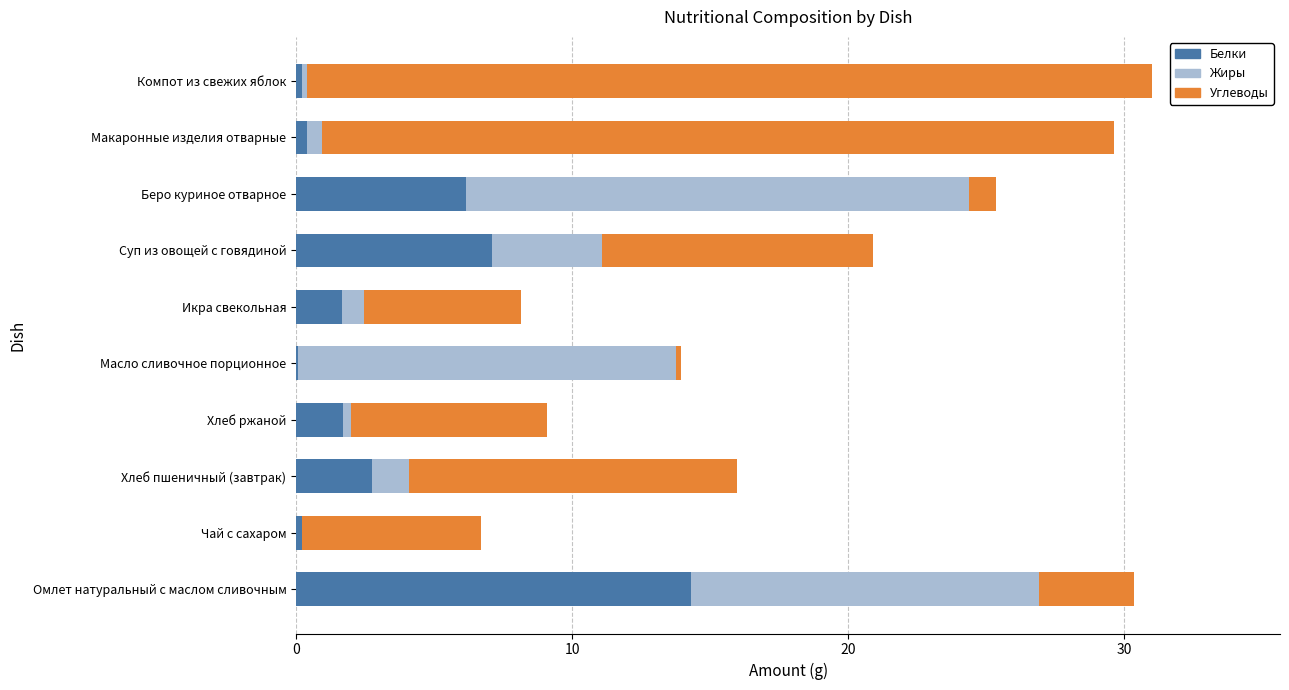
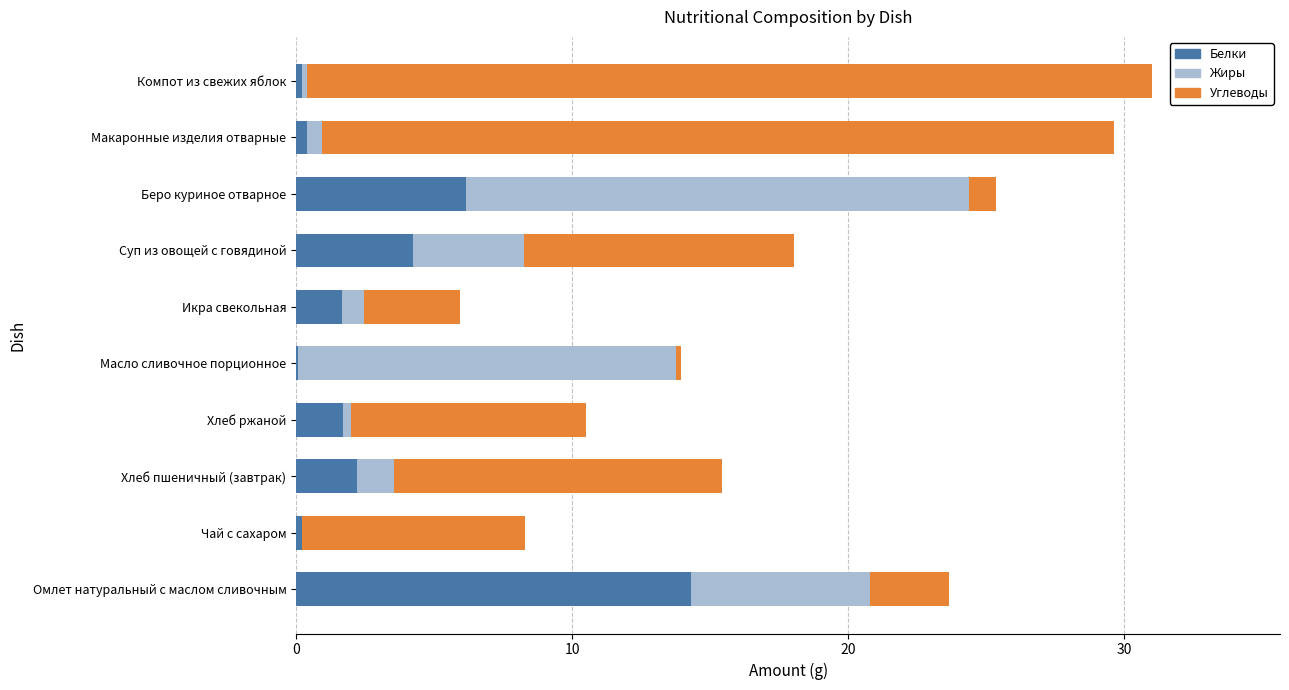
  {
    "Белки": {
      "Компот из свежих яблок": 0.2,
      "Макаронные изделия отварные": 0.4,
      "Беро куриное отварное": 6.2,
-     "Суп из овощей с говядиной": 7.1,
+     "Суп из овощей с говядиной": 4.3,
      "Икра свекольная": 1.7,
      "Хлеб ржаной": 1.7,
-     "Хлеб пшеничный (завтрак)": 2.7,
+     "Хлеб пшеничный (завтрак)": 2.2,
      "Чай с сахаром": 0.2,
      "Омлет натуральный с маслом сливочным": 14.3
    },
    "Жиры": {
      "Компот из свежих яблок": 0.2,
      "Макаронные изделия отварные": 0.5,
      "Беро куриное отварное": 18.2,
      "Суп из овощей с говядиной": 4.0,
      "Икра свекольная": 0.8,
      "Масло сливочное порционное": 13.7,
      "Хлеб ржаной": 0.3,
      "Хлеб пшеничный (завтрак)": 1.3,
      "Чай с сахаром": 0.0,
-     "Омлет натуральный с маслом сливочным": 12.6
+     "Омлет натуральный с маслом сливочным": 6.5
    },
    "Углеводы": {
      "Компот из свежих яблок": 30.6,
      "Макаронные изделия отварные": 28.7,
      "Беро куриное отварное": 1.0,
      "Суп из овощей с говядиной": 9.8,
-     "Икра свекольная": 5.7,
+     "Икра свекольная": 3.5,
      "Масло сливочное порционное": 0.2,
-     "Хлеб ржаной": 7.1,
+     "Хлеб ржаной": 8.5,
      "Хлеб пшеничный (завтрак)": 11.9,
-     "Чай с сахаром": 6.5,
-     "Омлет натуральный с маслом сливочным": 3.4
+     "Чай с сахаром": 8.1,
+     "Омлет натуральный с маслом сливочным": 2.9
    }
  }
